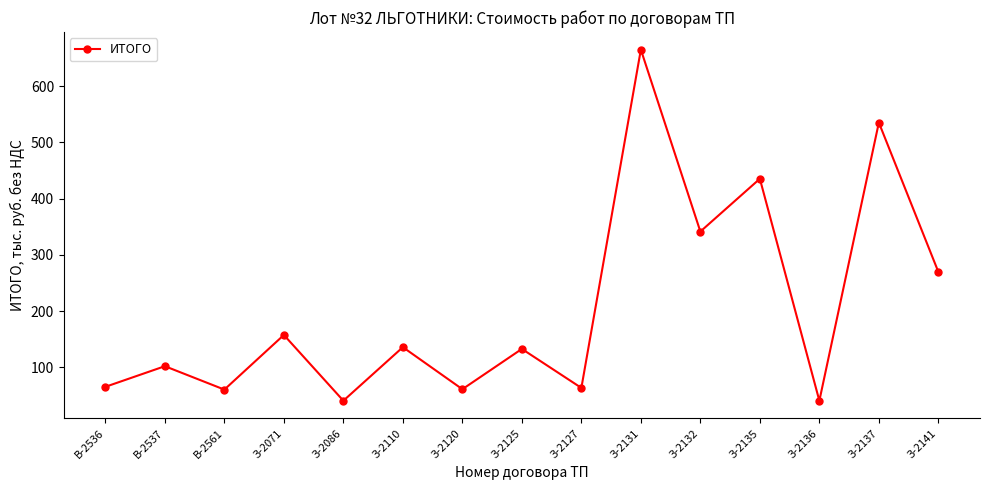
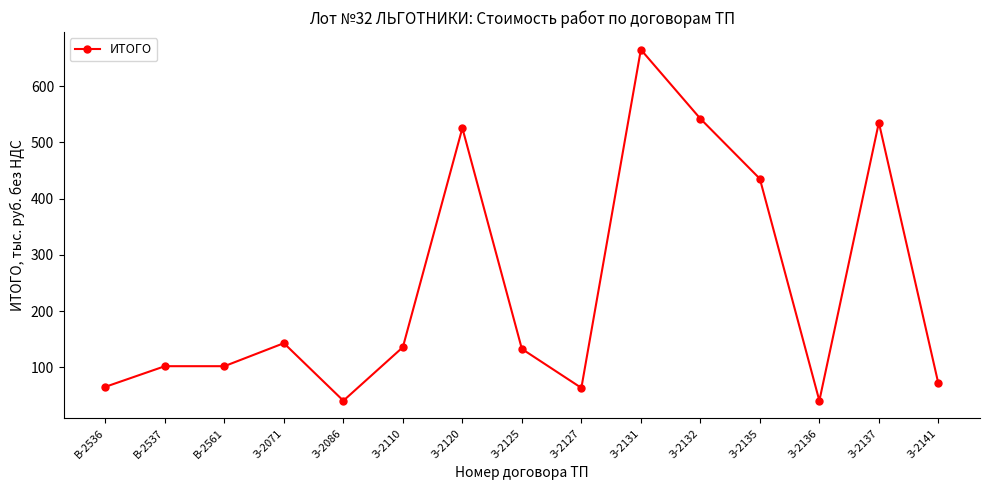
  {
    "В-2536": 70,
    "В-2537": 100,
-   "В-2561": 60,
-   "З-2071": 160,
+   "В-2561": 100,
+   "З-2071": 140,
    "З-2086": 40,
    "З-2110": 140,
-   "З-2120": 60,
+   "З-2120": 530,
    "З-2125": 130,
    "З-2127": 60,
    "З-2131": 660,
-   "З-2132": 340,
+   "З-2132": 540,
    "З-2135": 440,
    "З-2136": 40,
    "З-2137": 540,
-   "З-2141": 270
+   "З-2141": 70
  }
